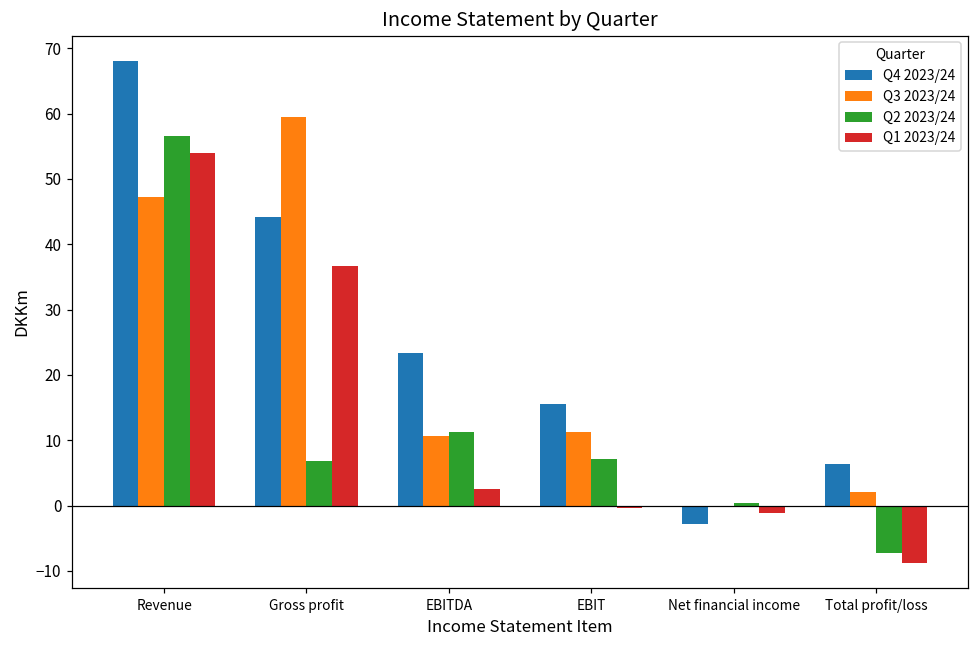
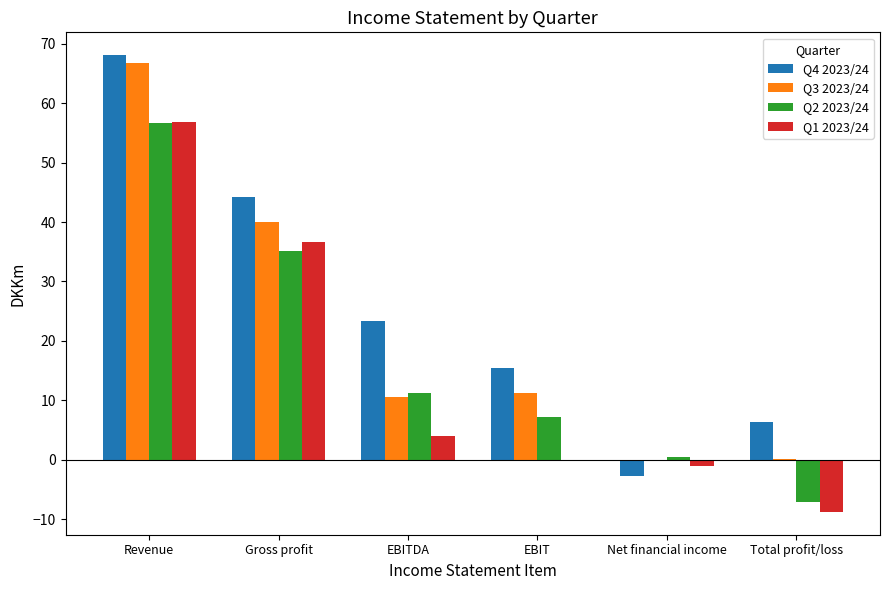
  {
    "Q4 2023/24": {
      "Revenue": 68,
      "Gross profit": 44,
      "EBITDA": 23,
      "EBIT": 16,
      "Net financial income": -3,
      "Total profit/loss": 6
    },
    "Q3 2023/24": {
-     "Revenue": 47,
-     "Gross profit": 60,
+     "Revenue": 67,
+     "Gross profit": 40,
      "EBITDA": 11,
      "EBIT": 11,
-     "Total profit/loss": 2
+     "Total profit/loss": 0
    },
    "Q2 2023/24": {
      "Revenue": 57,
-     "Gross profit": 7,
+     "Gross profit": 35,
      "EBITDA": 11,
      "EBIT": 7,
      "Total profit/loss": -7
    },
    "Q1 2023/24": {
-     "Revenue": 54,
+     "Revenue": 57,
      "Gross profit": 37,
-     "EBITDA": 3,
+     "EBITDA": 4,
      "Net financial income": -1,
      "Total profit/loss": -9
    }
  }
